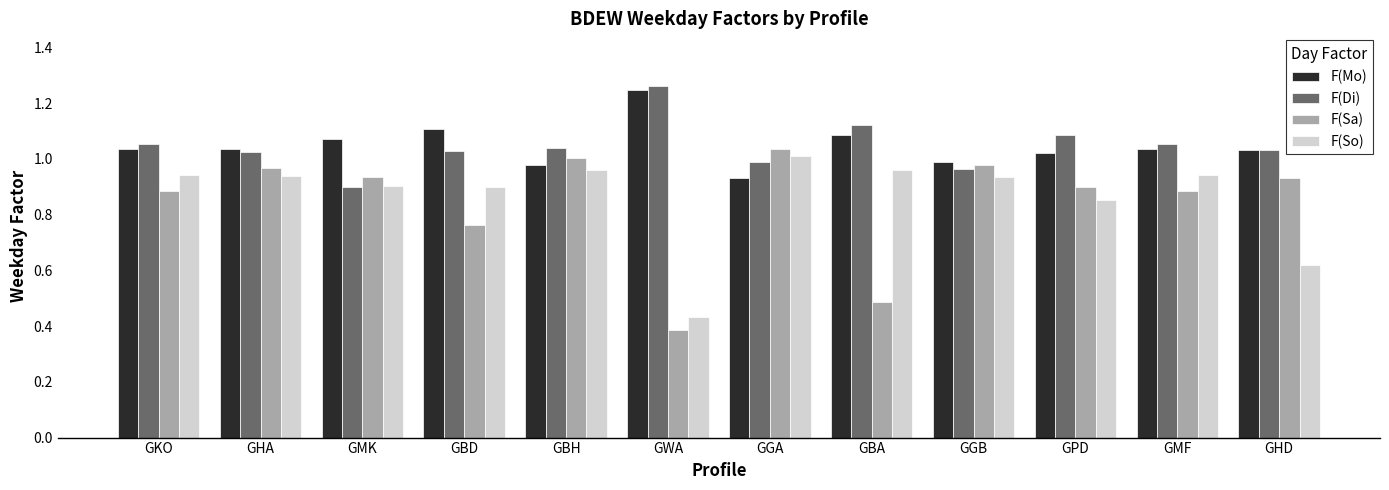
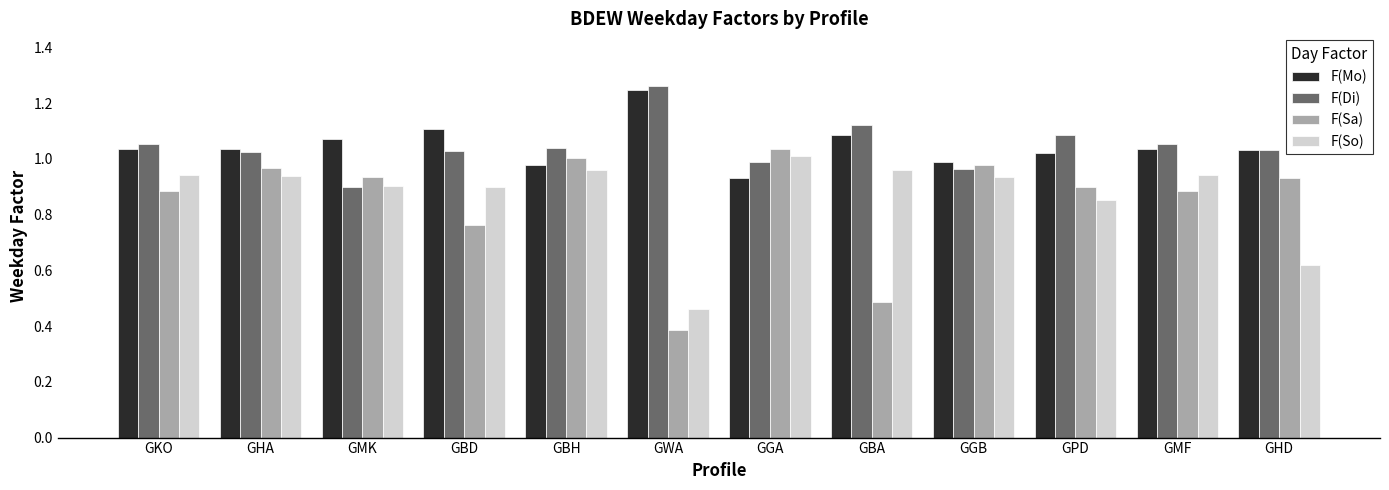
  {
    "F(Mo)": {
      "GKO": 1.04,
      "GHA": 1.04,
      "GMK": 1.07,
      "GBD": 1.11,
      "GBH": 0.98,
      "GWA": 1.25,
      "GGA": 0.93,
      "GBA": 1.08,
      "GGB": 0.99,
      "GPD": 1.02,
      "GMF": 1.04,
      "GHD": 1.03
    },
    "F(Di)": {
      "GKO": 1.05,
      "GHA": 1.02,
      "GMK": 0.90,
      "GBD": 1.03,
      "GBH": 1.04,
      "GWA": 1.26,
      "GGA": 0.99,
      "GBA": 1.12,
      "GGB": 0.96,
      "GPD": 1.09,
      "GMF": 1.05,
      "GHD": 1.03
    },
    "F(Sa)": {
      "GKO": 0.89,
      "GHA": 0.97,
      "GMK": 0.94,
      "GBD": 0.76,
      "GBH": 1.00,
      "GWA": 0.39,
      "GGA": 1.04,
      "GBA": 0.49,
      "GGB": 0.98,
      "GPD": 0.90,
      "GMF": 0.89,
      "GHD": 0.93
    },
    "F(So)": {
      "GKO": 0.94,
      "GHA": 0.94,
      "GMK": 0.90,
      "GBD": 0.90,
      "GBH": 0.96,
-     "GWA": 0.43,
+     "GWA": 0.46,
      "GGA": 1.01,
      "GBA": 0.96,
      "GGB": 0.94,
      "GPD": 0.85,
      "GMF": 0.94,
      "GHD": 0.62
    }
  }
